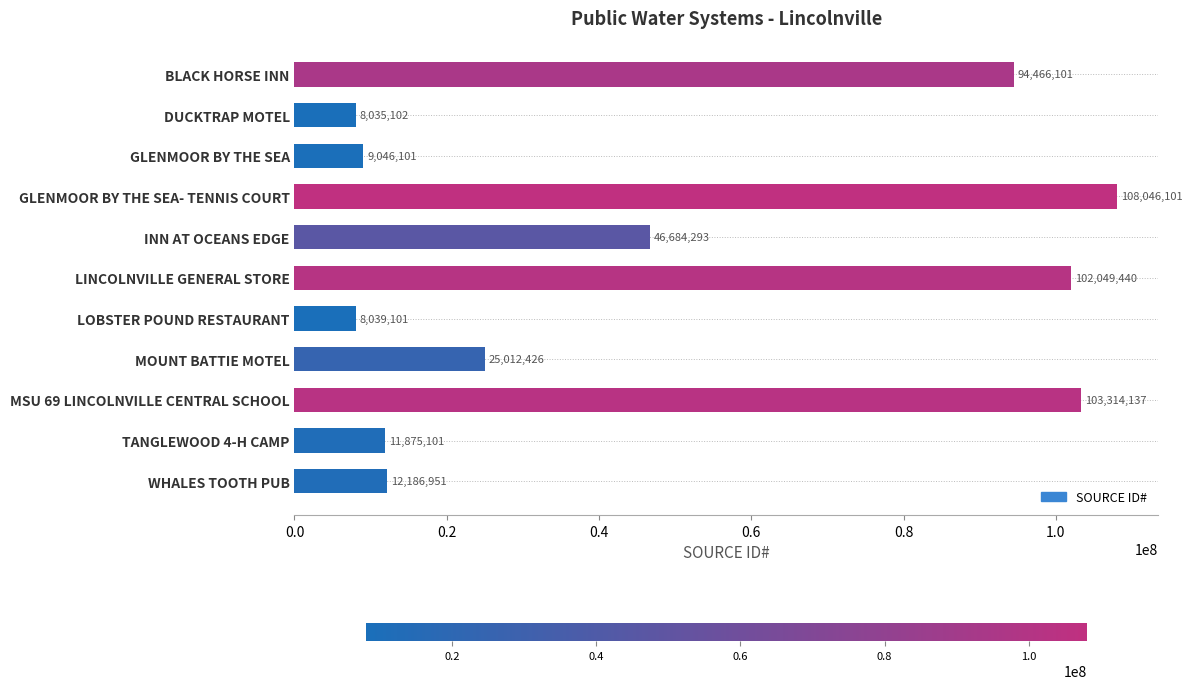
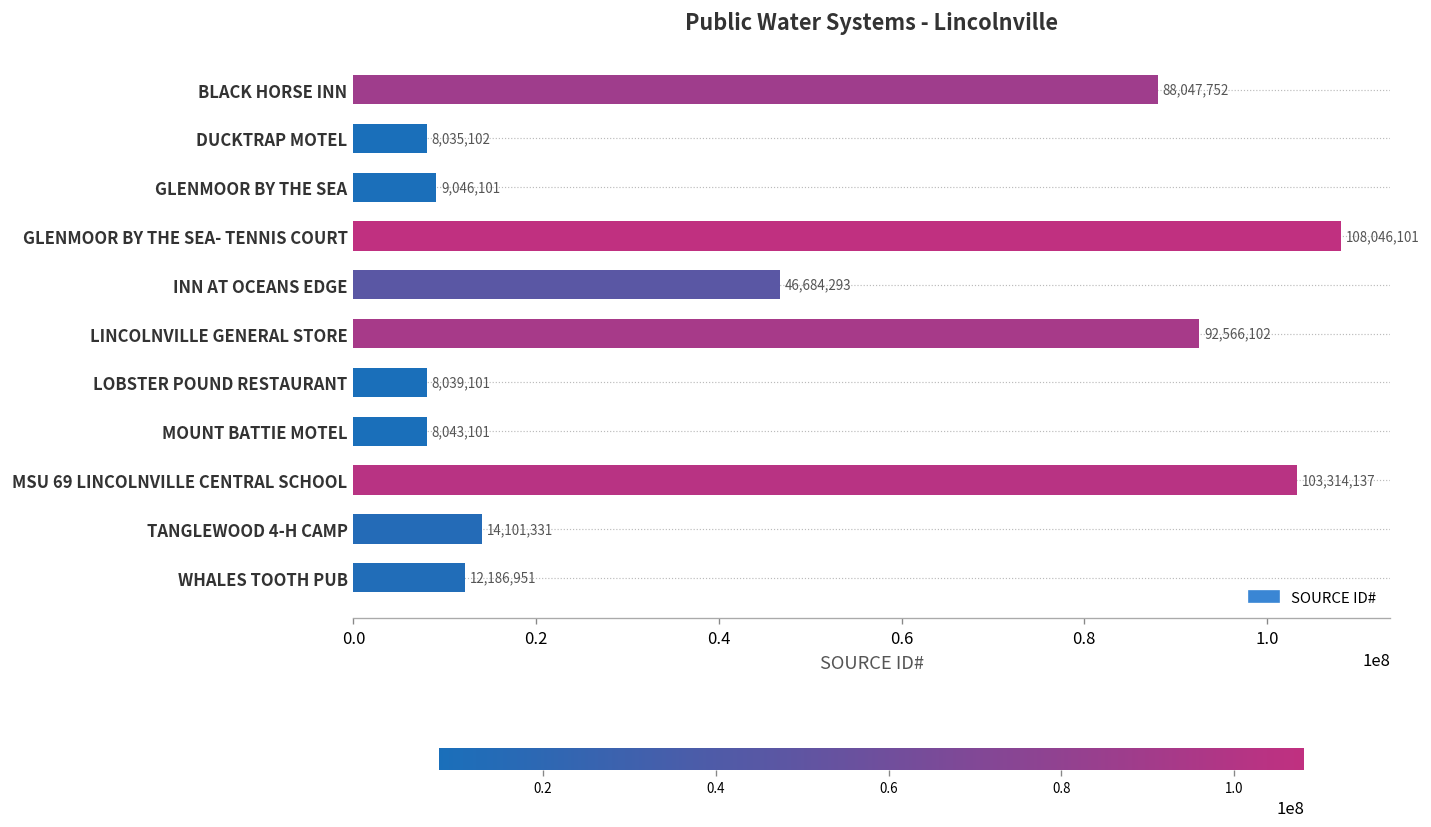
  {
-   "BLACK HORSE INN": "94,466,101",
+   "BLACK HORSE INN": "88,047,752",
    "DUCKTRAP MOTEL": "8,035,102",
    "GLENMOOR BY THE SEA": "9,046,101",
    "GLENMOOR BY THE SEA- TENNIS COURT": "108,046,101",
    "INN AT OCEANS EDGE": "46,684,293",
-   "LINCOLNVILLE GENERAL STORE": "102,049,440",
+   "LINCOLNVILLE GENERAL STORE": "92,566,102",
    "LOBSTER POUND RESTAURANT": "8,039,101",
-   "MOUNT BATTIE MOTEL": "25,012,426",
+   "MOUNT BATTIE MOTEL": "8,043,101",
    "MSU 69 LINCOLNVILLE CENTRAL SCHOOL": "103,314,137",
-   "TANGLEWOOD 4-H CAMP": "11,875,101",
+   "TANGLEWOOD 4-H CAMP": "14,101,331",
    "WHALES TOOTH PUB": "12,186,951"
  }
